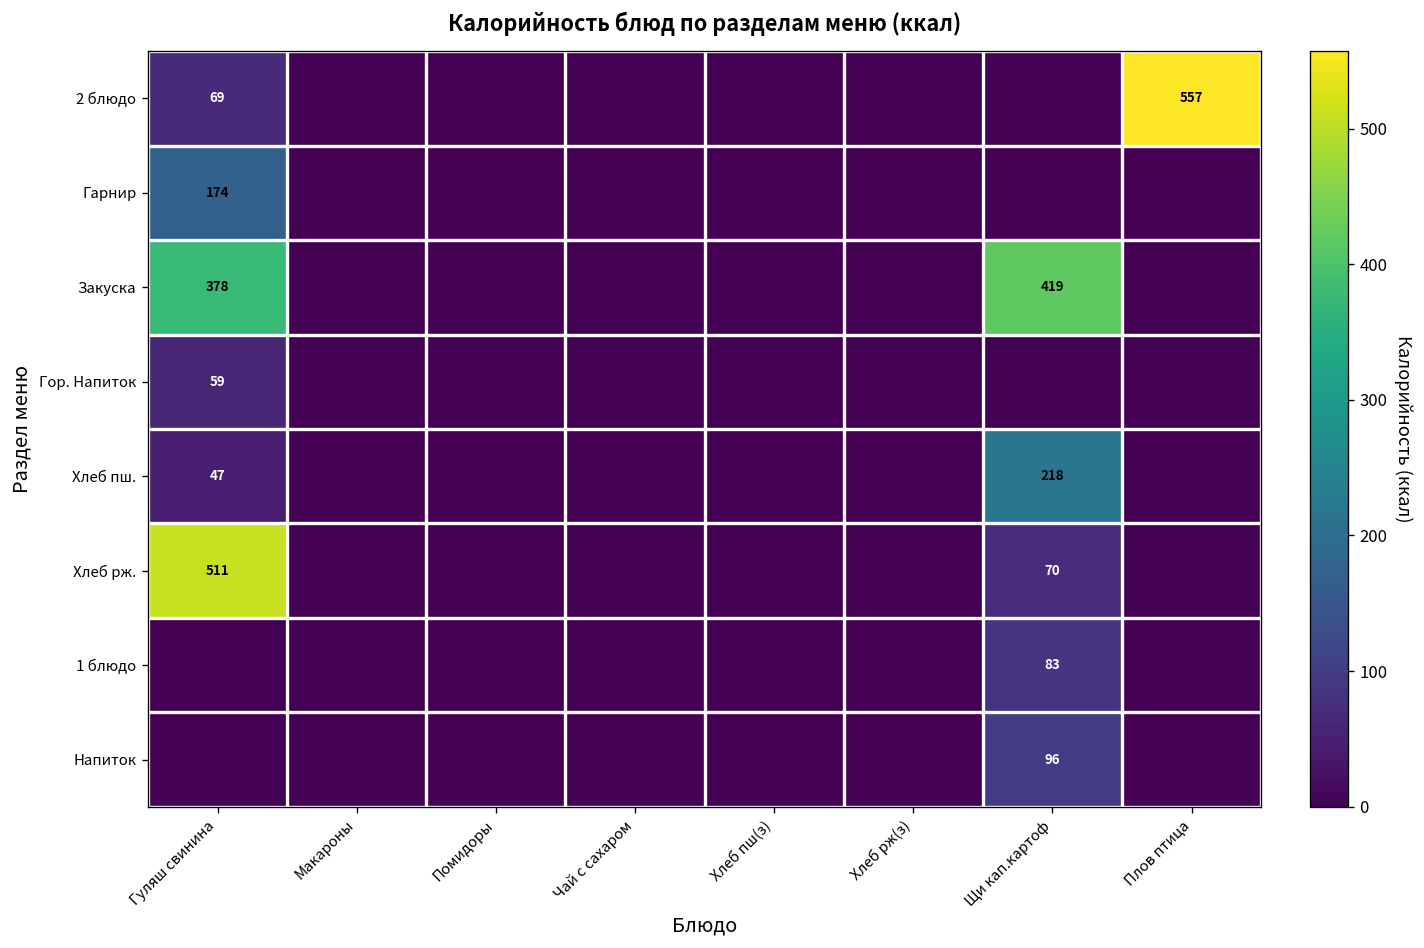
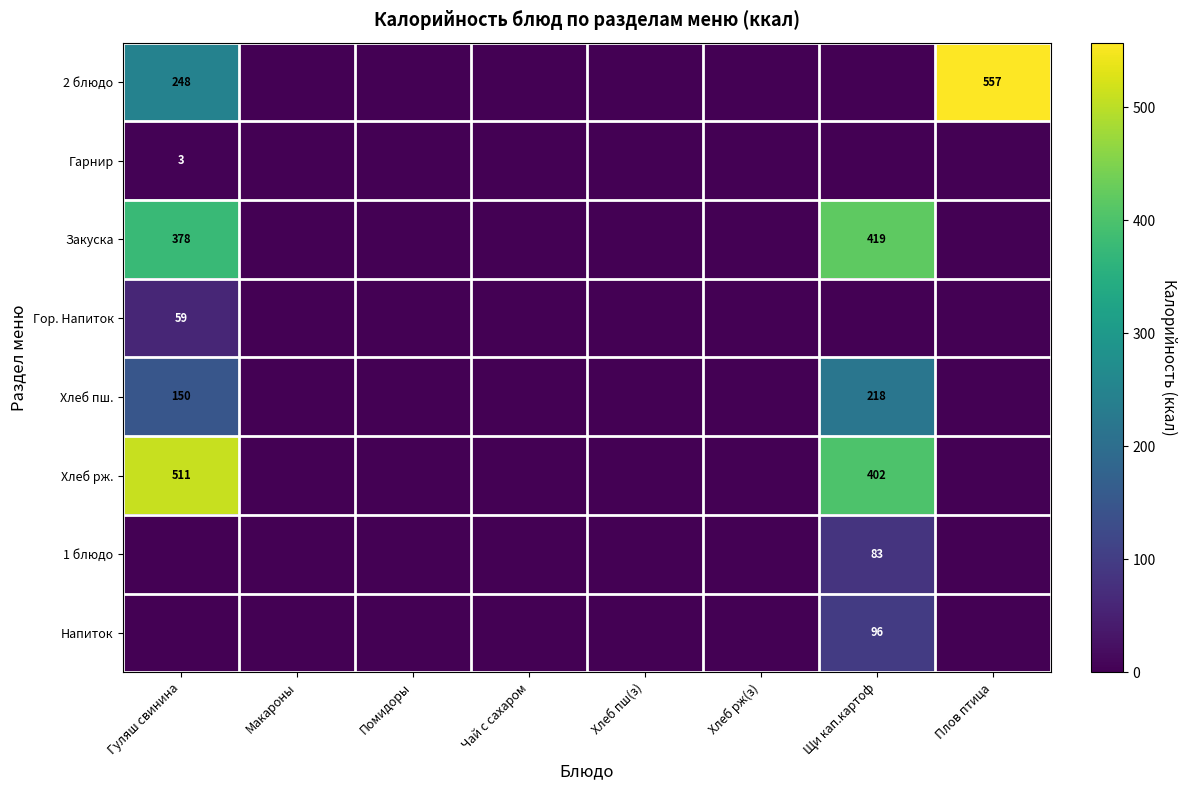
  {
    "2 блюдо": {
-     "Гуляш свинина": 69,
+     "Гуляш свинина": 248,
      "Плов птица": 557
    },
    "Гарнир": {
-     "Гуляш свинина": 174
+     "Гуляш свинина": 3
    },
    "Закуска": {
      "Гуляш свинина": 378,
      "Щи кап.картоф": 419
    },
    "Гор. Напиток": {
      "Гуляш свинина": 59
    },
    "Хлеб пш.": {
-     "Гуляш свинина": 47,
+     "Гуляш свинина": 150,
      "Щи кап.картоф": 218
    },
    "Хлеб рж.": {
      "Гуляш свинина": 511,
-     "Щи кап.картоф": 70
+     "Щи кап.картоф": 402
    },
    "1 блюдо": {
      "Щи кап.картоф": 83
    },
    "Напиток": {
      "Щи кап.картоф": 96
    }
  }
